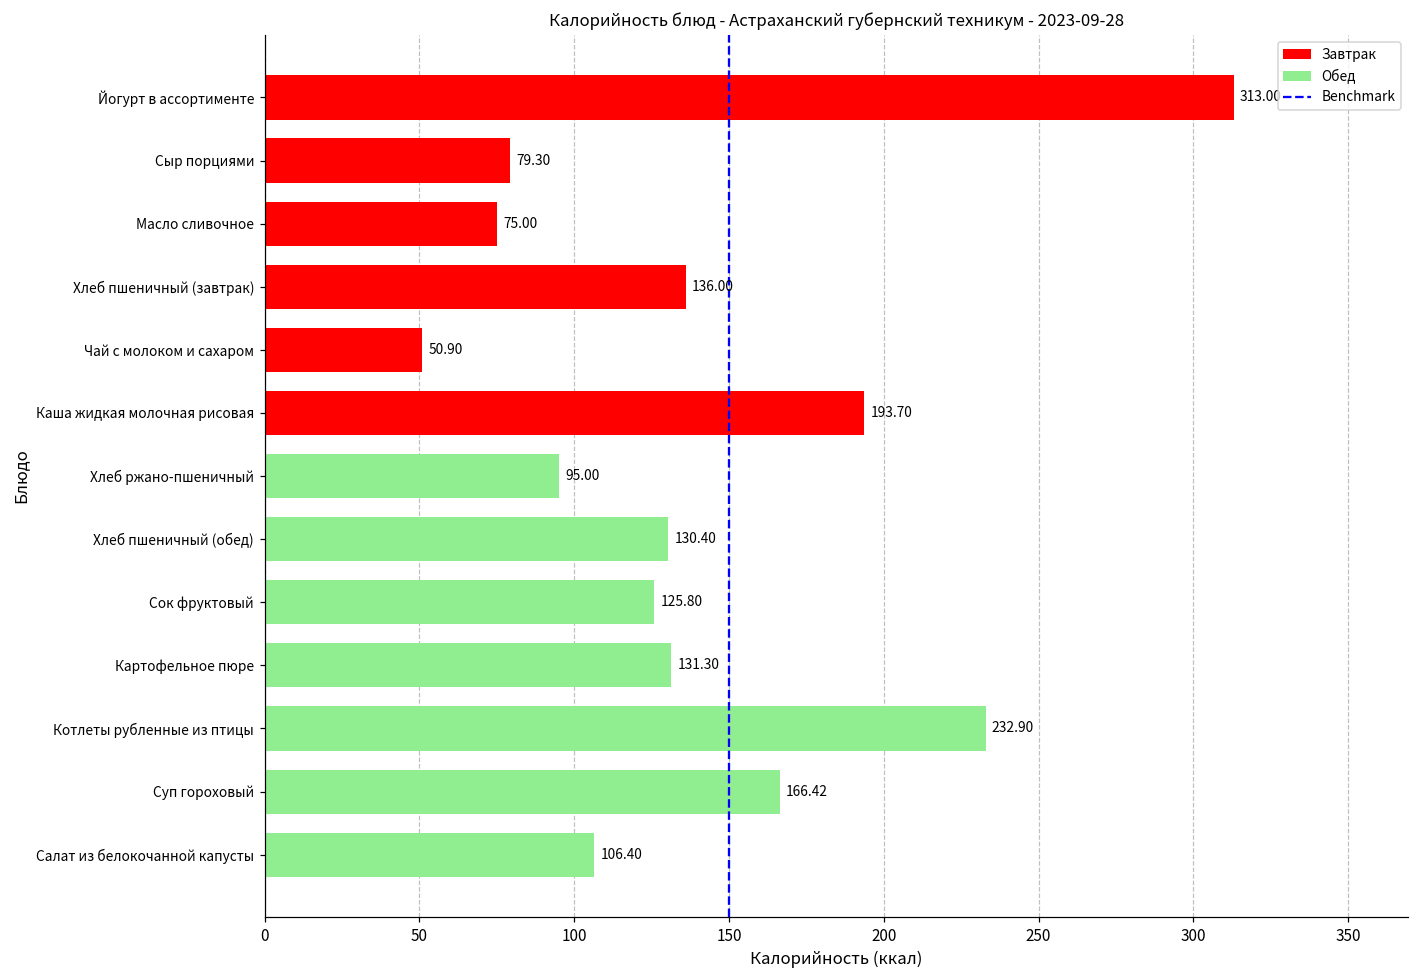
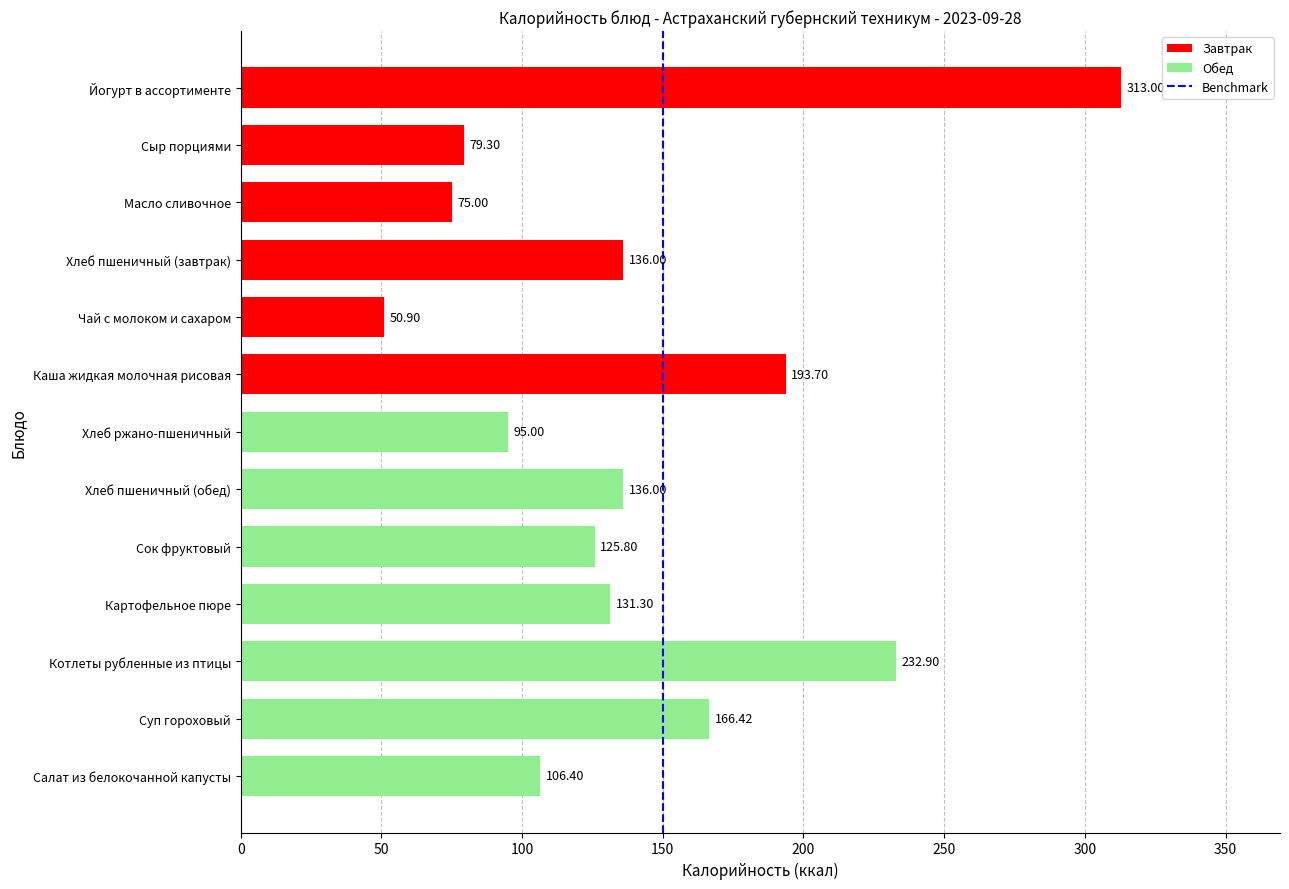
  {
    "Сыр порциями": 79.30,
    "Масло сливочное": 75.00,
    "Хлеб пшеничный (завтрак)": 136.00,
    "Чай с молоком и сахаром": 50.90,
    "Каша жидкая молочная рисовая": 193.70,
    "Хлеб ржано-пшеничный": 95.00,
-   "Хлеб пшеничный (обед)": 130.40,
+   "Хлеб пшеничный (обед)": 136.00,
    "Сок фруктовый": 125.80,
    "Картофельное пюре": 131.30,
    "Котлеты рубленные из птицы": 232.90,
    "Суп гороховый": 166.42,
    "Салат из белокочанной капусты": 106.40
  }
